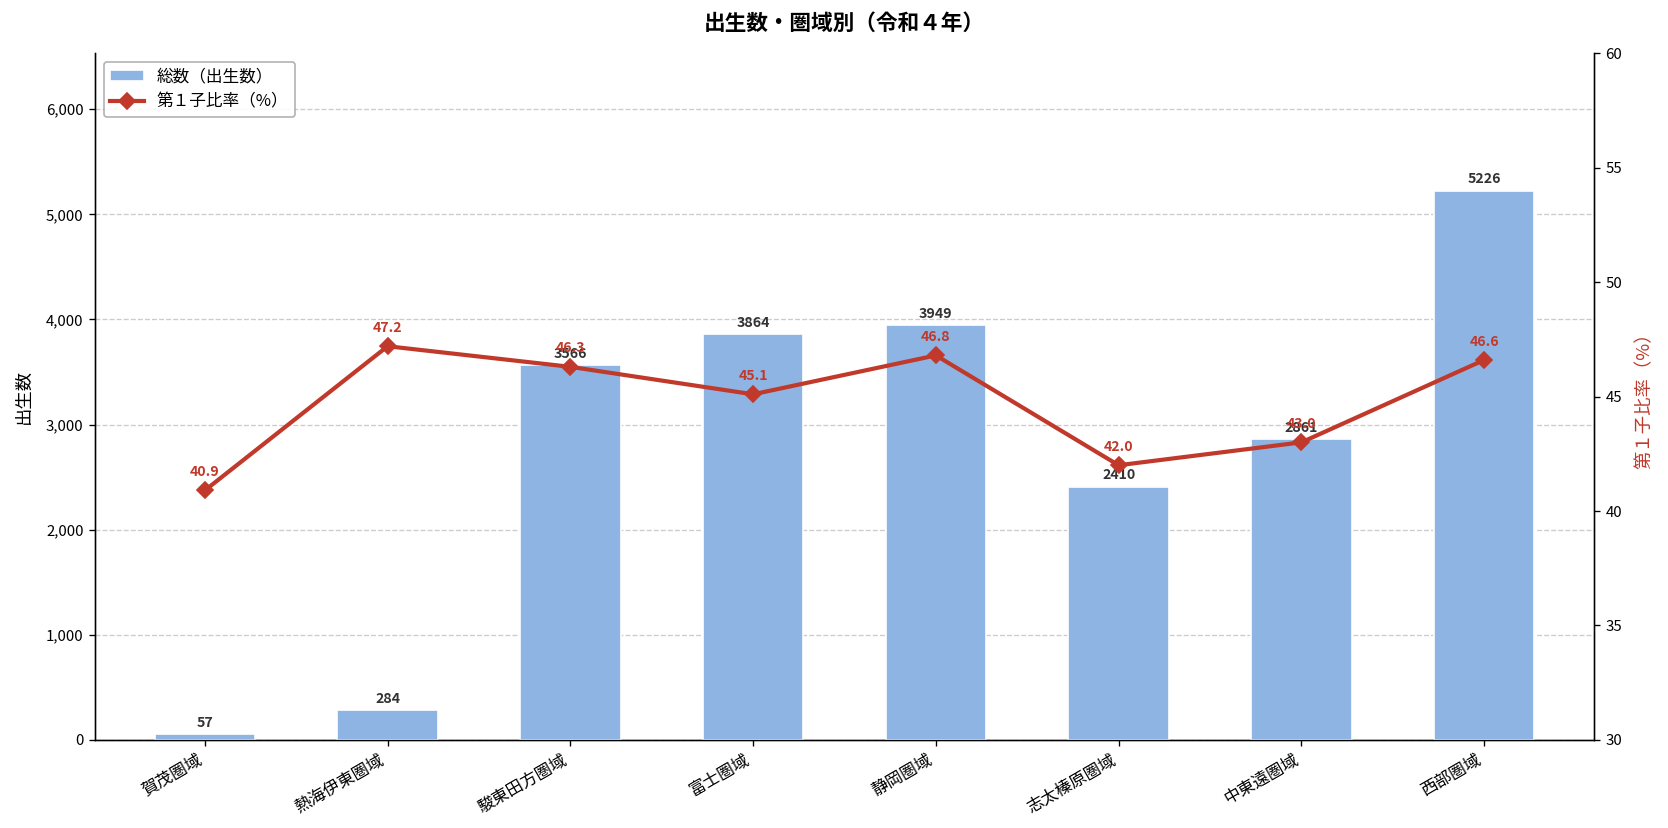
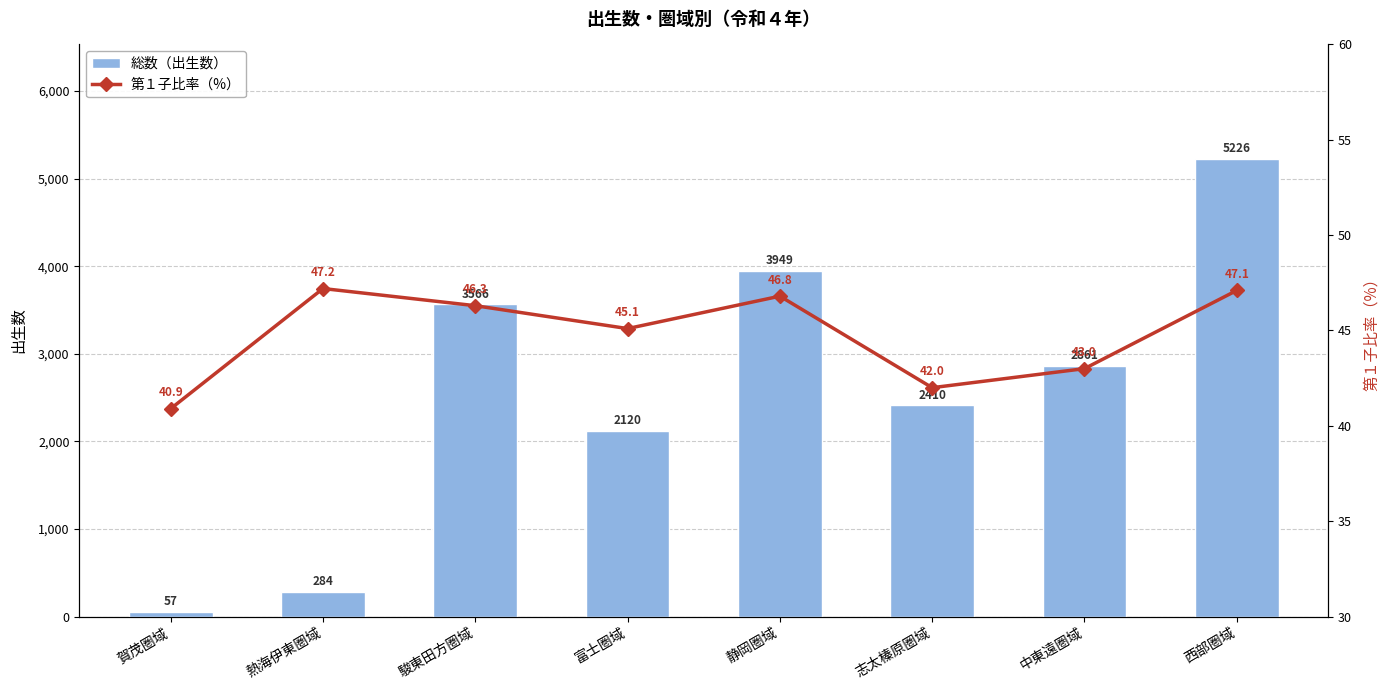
  {
    "総数（出生数）": {
      "賀茂圏域": 57,
      "熱海伊東圏域": 284,
-     "富士圏域": 3864,
+     "富士圏域": 2120,
      "静岡圏域": 3949,
      "西部圏域": 5226
    },
    "第１子比率（%）": {
      "賀茂圏域": 40.9,
      "熱海伊東圏域": 47.2,
      "富士圏域": 45.1,
      "静岡圏域": 46.8,
      "志太榛原圏域": 42.0,
-     "西部圏域": 46.6
+     "西部圏域": 47.1
    }
  }
